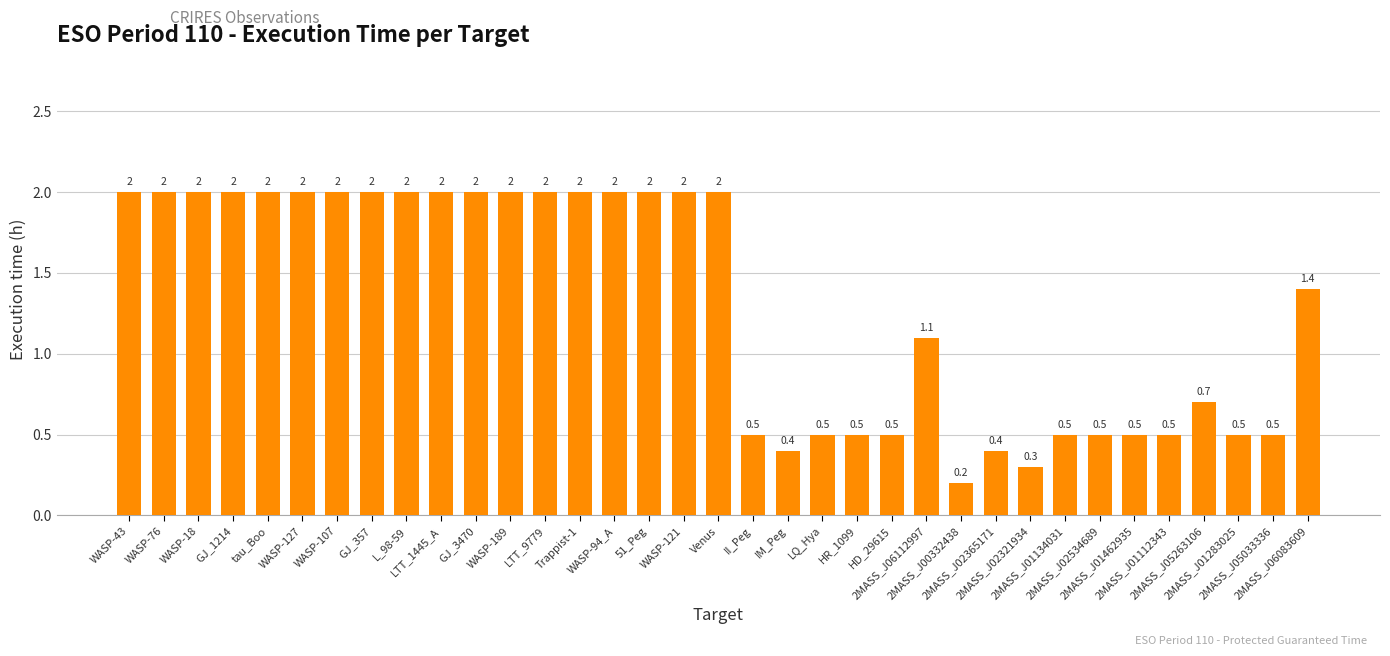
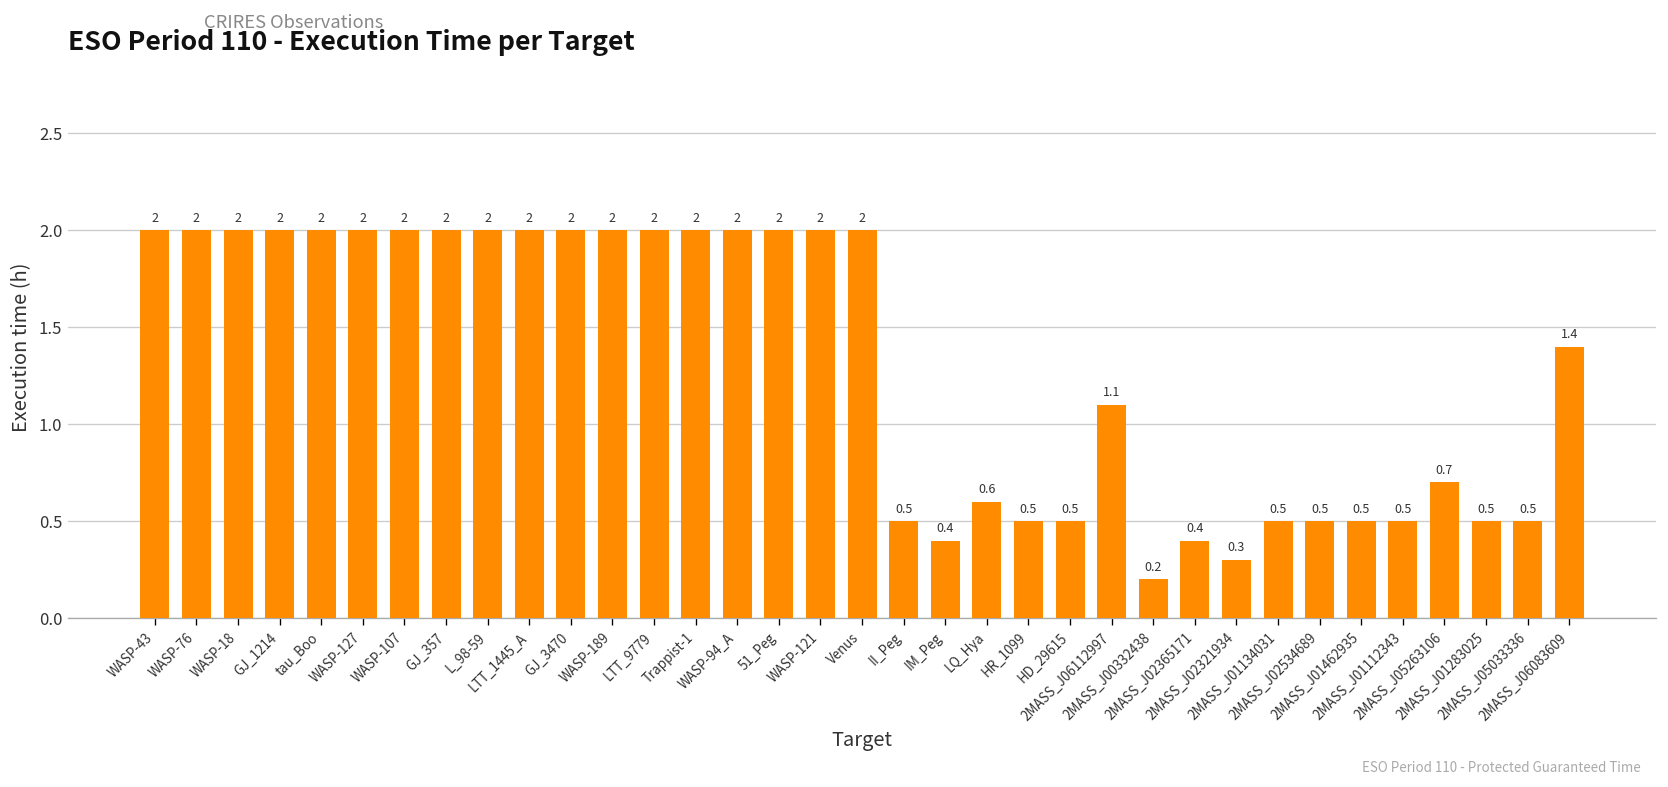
  {
    "WASP-43": 2,
    "WASP-76": 2,
    "WASP-18": 2,
    "GJ_1214": 2,
    "tau_Boo": 2,
    "WASP-127": 2,
    "WASP-107": 2,
    "GJ_357": 2,
    "L_98-59": 2,
    "LTT_1445_A": 2,
    "GJ_3470": 2,
    "WASP-189": 2,
    "LTT_9779": 2,
    "Trappist-1": 2,
    "WASP-94_A": 2,
    "51_Peg": 2,
    "WASP-121": 2,
    "Venus": 2,
    "II_Peg": 0.5,
    "IM_Peg": 0.4,
-   "LQ_Hya": 0.5,
+   "LQ_Hya": 0.6,
    "HR_1099": 0.5,
    "HD_29615": 0.5,
    "2MASS_J06112997": 1.1,
    "2MASS_J00332438": 0.2,
    "2MASS_J02365171": 0.4,
    "2MASS_J02321934": 0.3,
    "2MASS_J01134031": 0.5,
    "2MASS_J02534689": 0.5,
    "2MASS_J01462935": 0.5,
    "2MASS_J01112343": 0.5,
    "2MASS_J05263106": 0.7,
    "2MASS_J01283025": 0.5,
    "2MASS_J05033336": 0.5,
    "2MASS_J06083609": 1.4
  }
